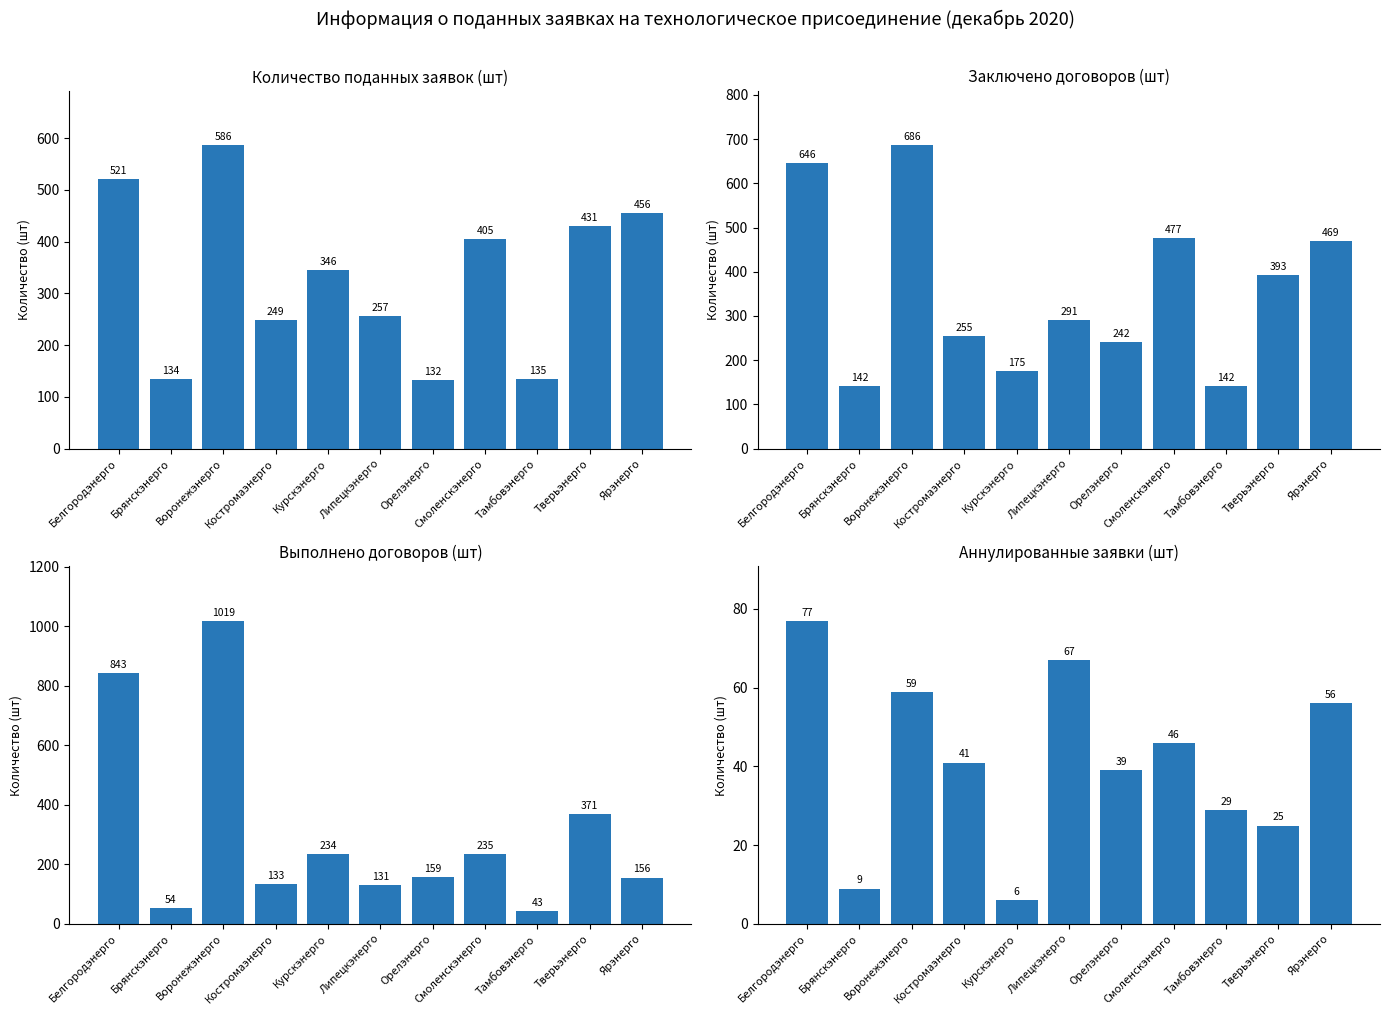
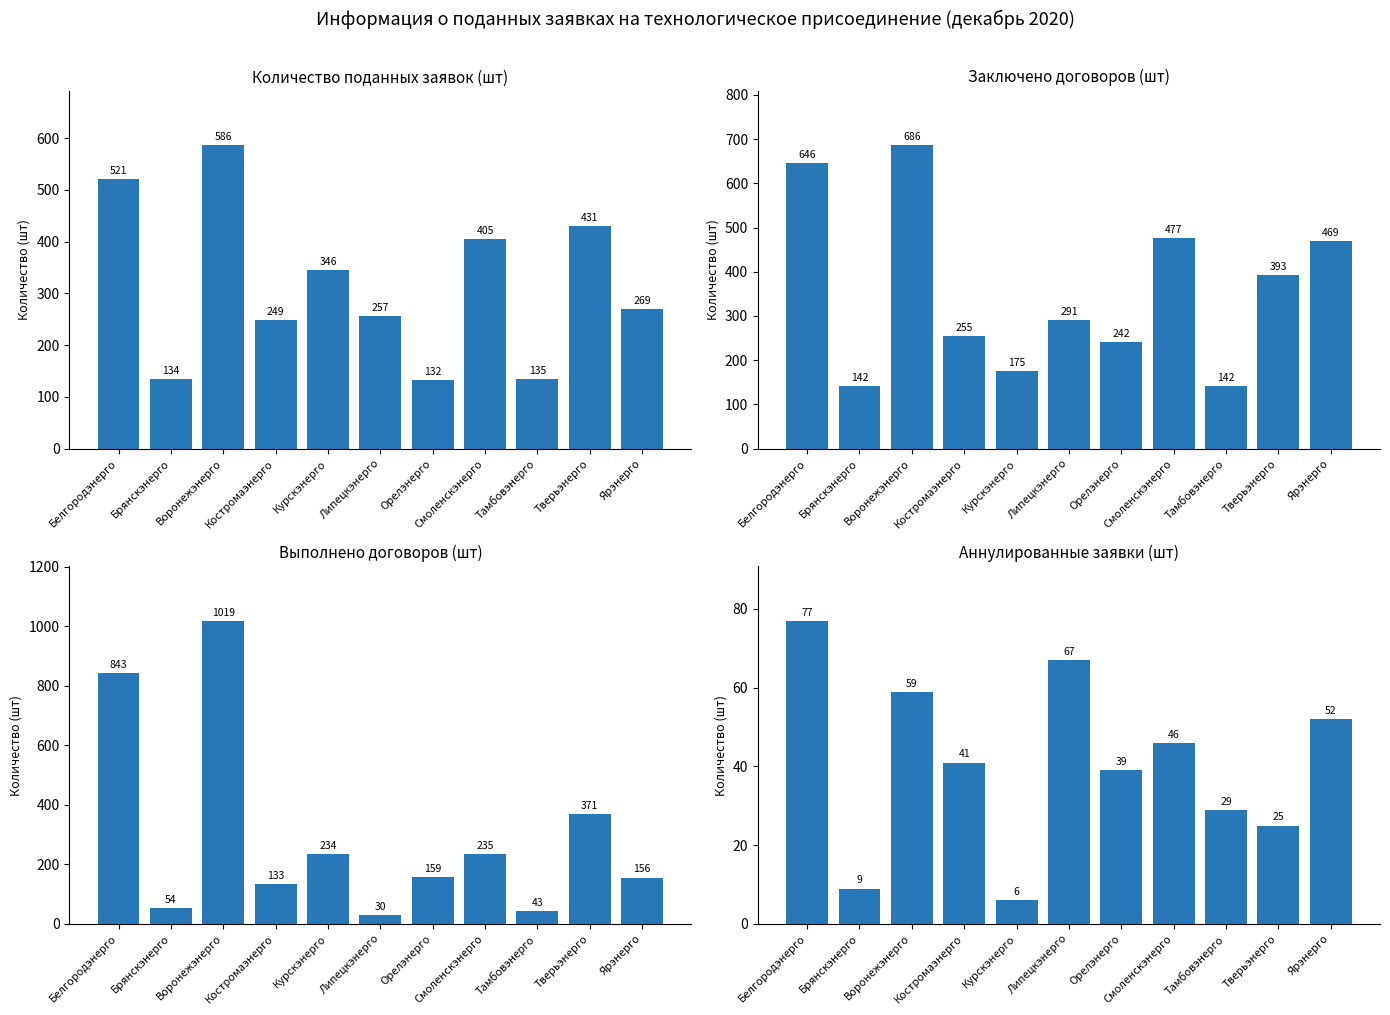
  {
    "Количество поданных заявок (шт)": {
      "Белгородэнерго": 521,
      "Брянскэнерго": 134,
      "Воронежэнерго": 586,
      "Костромаэнерго": 249,
      "Курскэнерго": 346,
      "Липецкэнерго": 257,
      "Орелэнерго": 132,
      "Смоленскэнерго": 405,
      "Тамбовэнерго": 135,
      "Тверьэнерго": 431,
-     "Ярэнерго": 456
+     "Ярэнерго": 269
    },
    "Заключено договоров (шт)": {
      "Белгородэнерго": 646,
      "Брянскэнерго": 142,
      "Воронежэнерго": 686,
      "Костромаэнерго": 255,
      "Курскэнерго": 175,
      "Липецкэнерго": 291,
      "Орелэнерго": 242,
      "Смоленскэнерго": 477,
      "Тамбовэнерго": 142,
      "Тверьэнерго": 393,
      "Ярэнерго": 469
    },
    "Выполнено договоров (шт)": {
      "Белгородэнерго": 843,
      "Брянскэнерго": 54,
      "Воронежэнерго": 1019,
      "Костромаэнерго": 133,
      "Курскэнерго": 234,
-     "Липецкэнерго": 131,
+     "Липецкэнерго": 30,
      "Орелэнерго": 159,
      "Смоленскэнерго": 235,
      "Тамбовэнерго": 43,
      "Тверьэнерго": 371,
      "Ярэнерго": 156
    },
    "Аннулированные заявки (шт)": {
      "Белгородэнерго": 77,
      "Брянскэнерго": 9,
      "Воронежэнерго": 59,
      "Костромаэнерго": 41,
      "Курскэнерго": 6,
      "Липецкэнерго": 67,
      "Орелэнерго": 39,
      "Смоленскэнерго": 46,
      "Тамбовэнерго": 29,
      "Тверьэнерго": 25,
-     "Ярэнерго": 56
+     "Ярэнерго": 52
    }
  }
